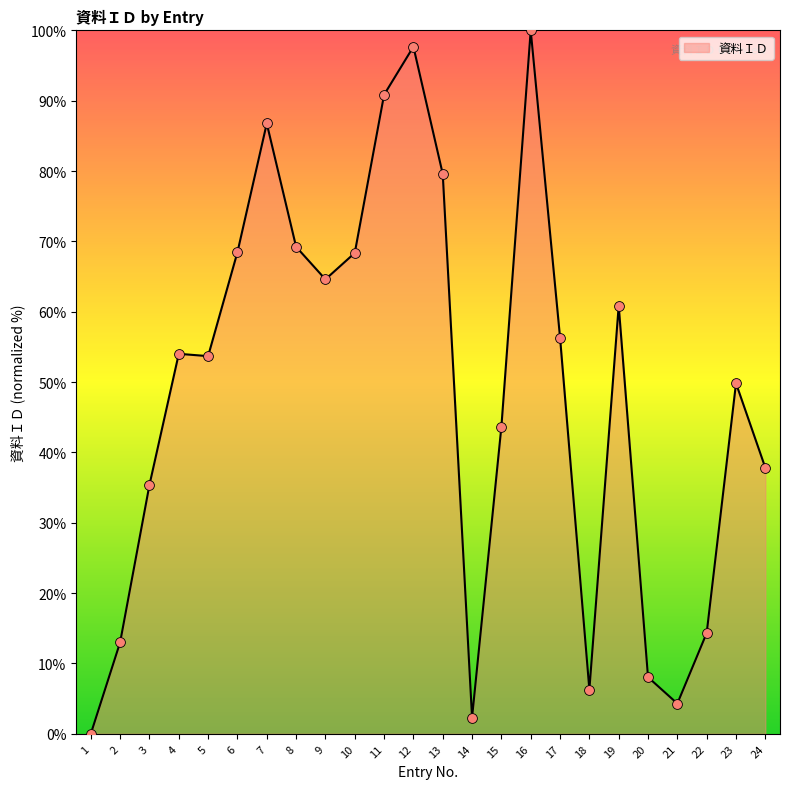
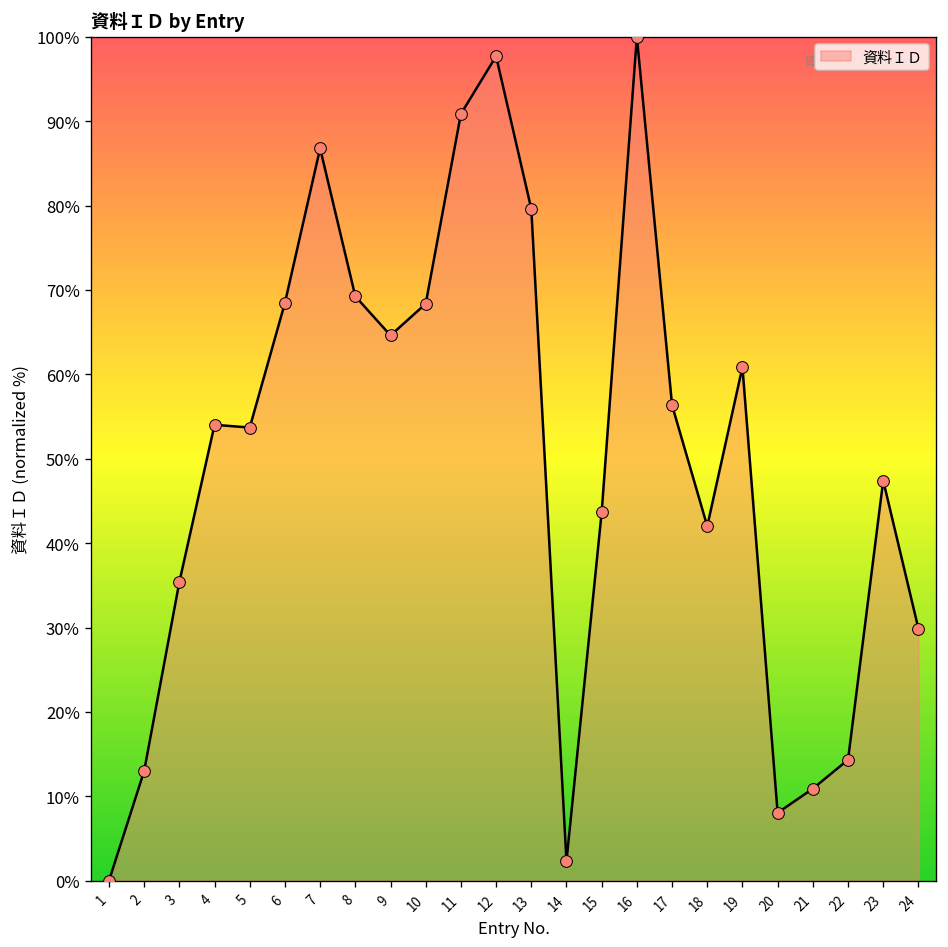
  {
    "1": "0%",
    "2": "13%",
    "3": "35%",
    "4": "54%",
    "5": "54%",
    "6": "68%",
    "7": "87%",
    "8": "69%",
    "9": "65%",
    "10": "68%",
    "11": "91%",
    "12": "98%",
    "13": "80%",
    "14": "2%",
    "15": "44%",
    "16": "100%",
    "17": "56%",
-   "18": "6%",
+   "18": "42%",
    "19": "61%",
    "20": "8%",
-   "21": "4%",
+   "21": "11%",
    "22": "14%",
-   "23": "50%",
-   "24": "38%"
+   "23": "47%",
+   "24": "30%"
  }
